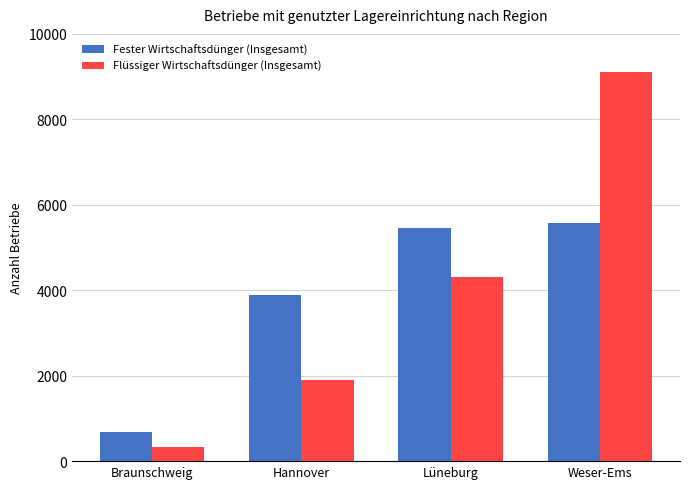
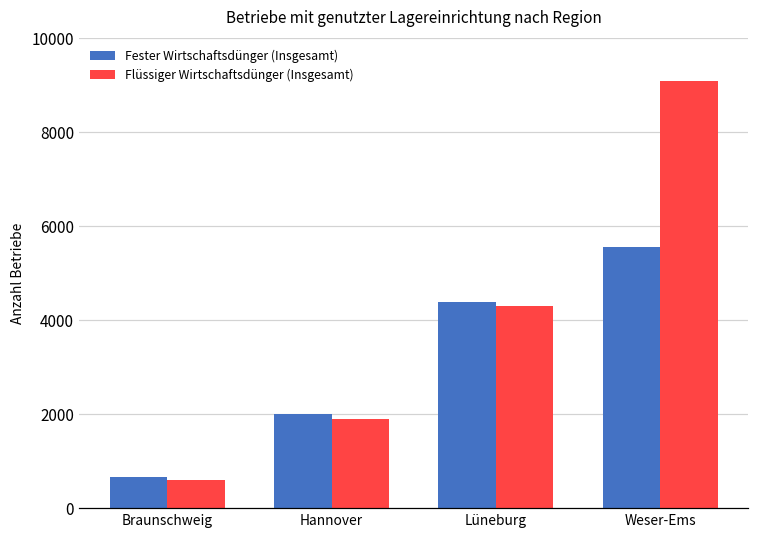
  {
    "Fester Wirtschaftsdünger (Insgesamt)": {
      "Braunschweig": 700,
-     "Hannover": 3900,
-     "Lüneburg": 5500,
+     "Hannover": 2000,
+     "Lüneburg": 4400,
      "Weser-Ems": 5600
    },
    "Flüssiger Wirtschaftsdünger (Insgesamt)": {
-     "Braunschweig": 300,
+     "Braunschweig": 600,
      "Hannover": 1900,
      "Lüneburg": 4300,
      "Weser-Ems": 9100
    }
  }
